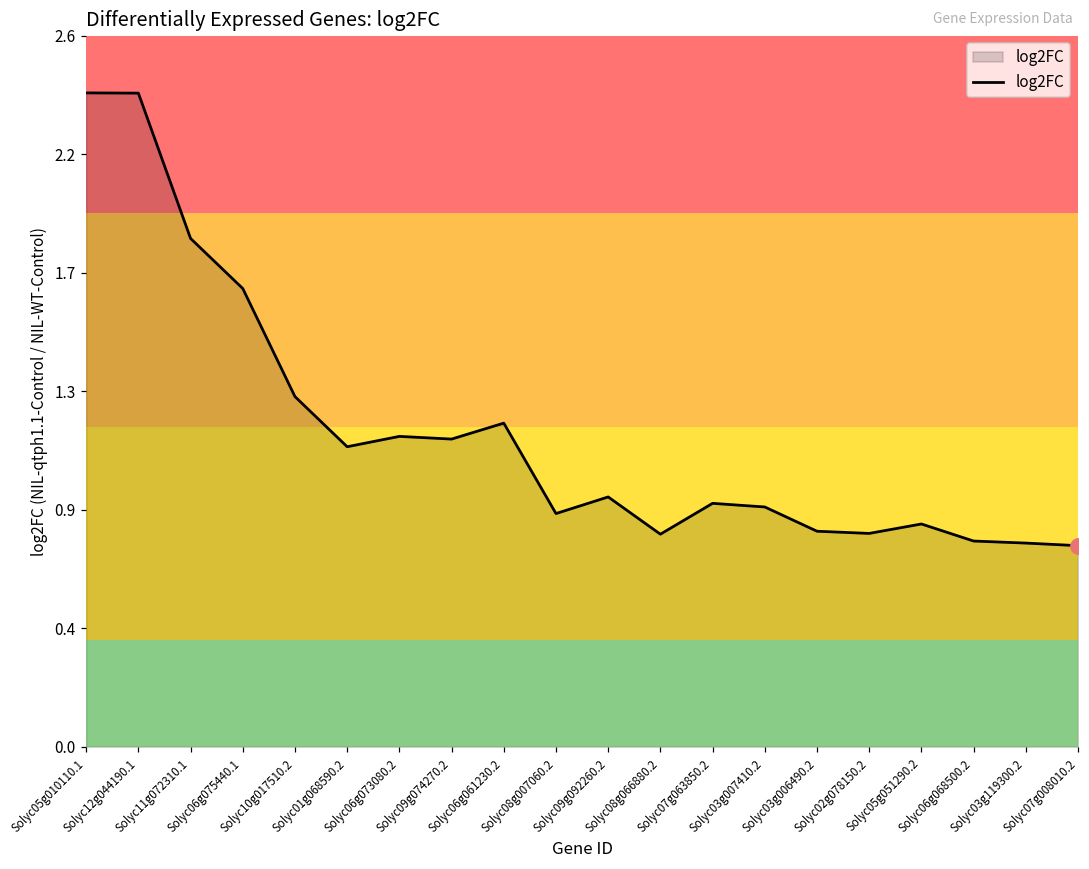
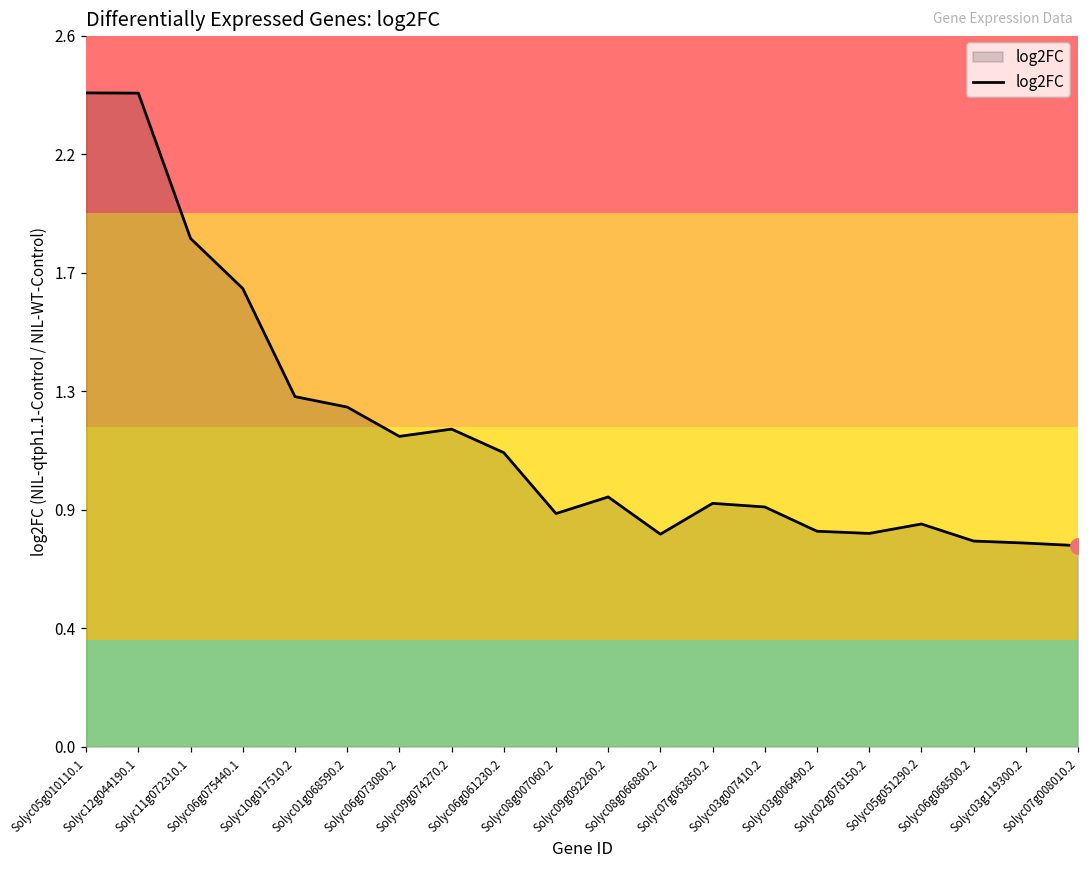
  {
    "log2FC": {
      "Solyc05g010110.1": 2.39,
      "Solyc12g044190.1": 2.39,
      "Solyc11g072310.1": 1.86,
      "Solyc06g075440.1": 1.68,
      "Solyc10g017510.2": 1.28,
-     "Solyc01g068590.2": 1.10,
+     "Solyc01g068590.2": 1.24,
      "Solyc06g073080.2": 1.13,
-     "Solyc09g074270.2": 1.12,
-     "Solyc06g061230.2": 1.18,
+     "Solyc09g074270.2": 1.16,
+     "Solyc06g061230.2": 1.08,
      "Solyc08g007060.2": 0.85,
      "Solyc09g092260.2": 0.91,
      "Solyc08g066880.2": 0.78,
      "Solyc07g063850.2": 0.89,
      "Solyc03g007410.2": 0.88,
      "Solyc03g006490.2": 0.79,
      "Solyc02g078150.2": 0.78,
      "Solyc05g051290.2": 0.81,
      "Solyc06g068500.2": 0.75,
      "Solyc03g119300.2": 0.74
    }
  }
